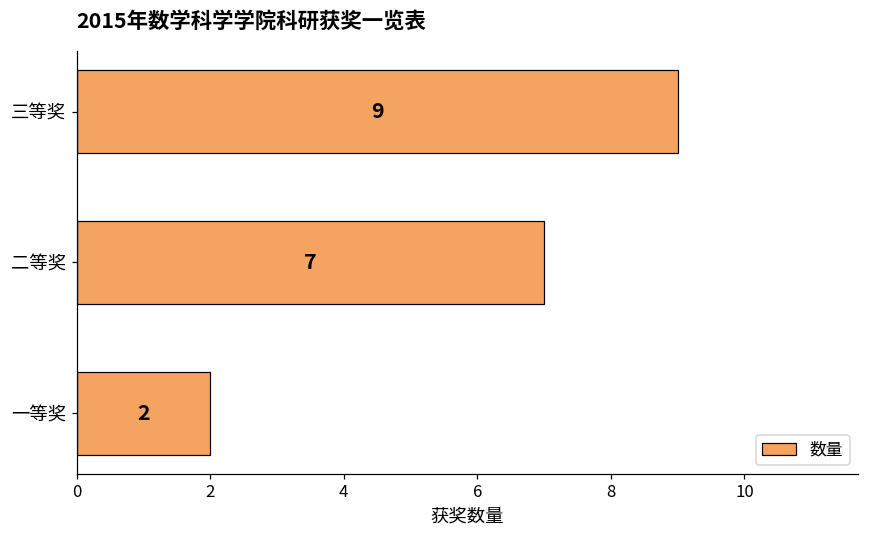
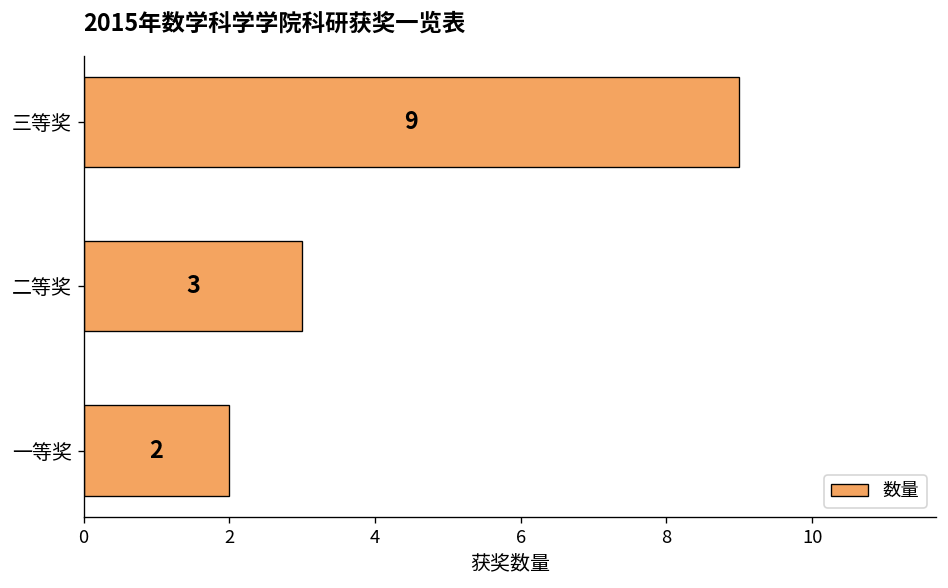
  {
    "三等奖": 9,
-   "二等奖": 7,
+   "二等奖": 3,
    "一等奖": 2
  }
